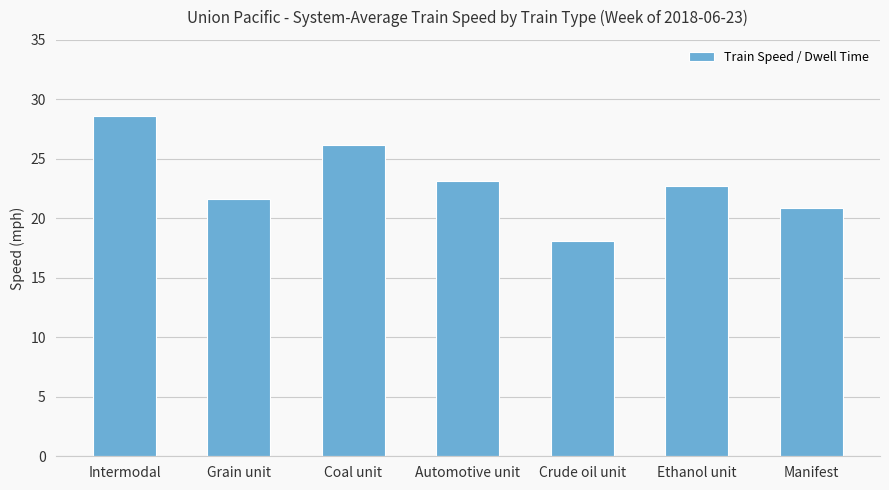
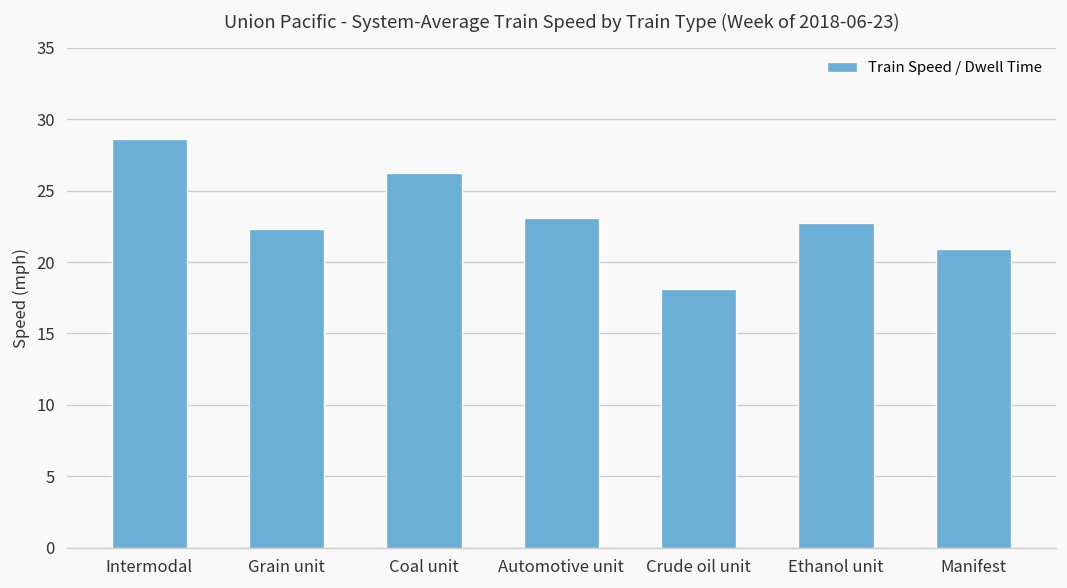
  {
    "Intermodal": 28.6,
-   "Grain unit": 21.6,
+   "Grain unit": 22.3,
    "Coal unit": 26.2,
    "Automotive unit": 23.1,
    "Crude oil unit": 18.1,
    "Ethanol unit": 22.7,
    "Manifest": 20.9
  }
